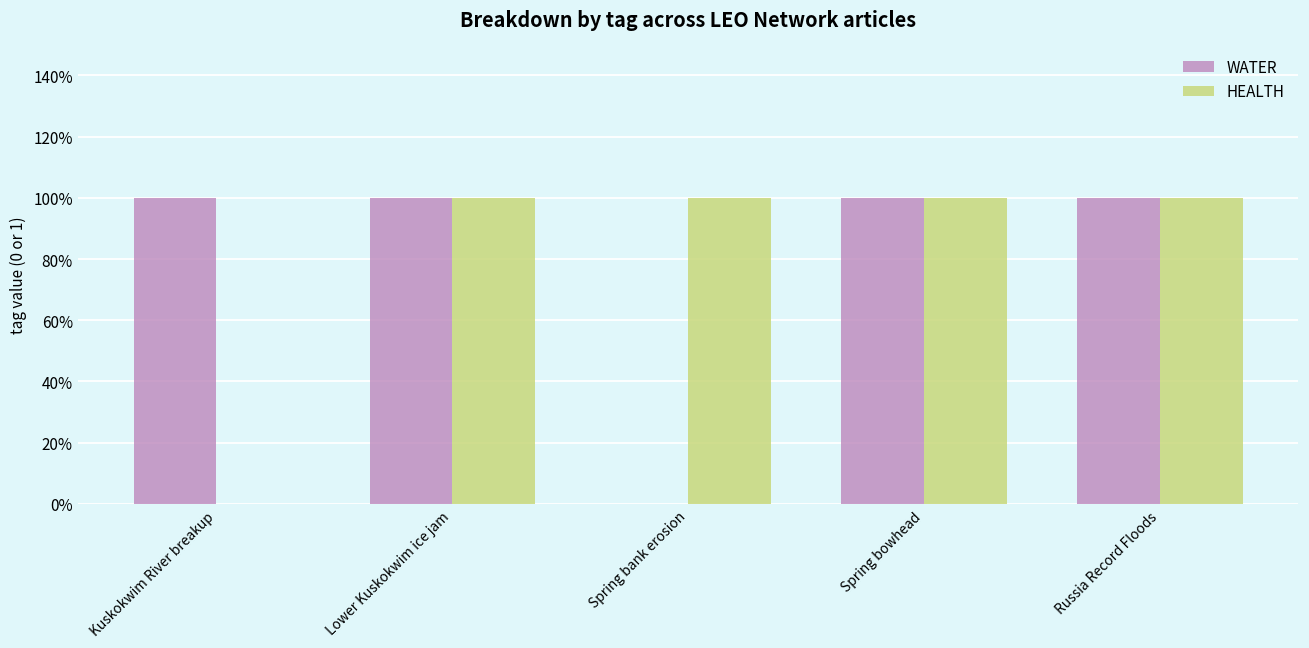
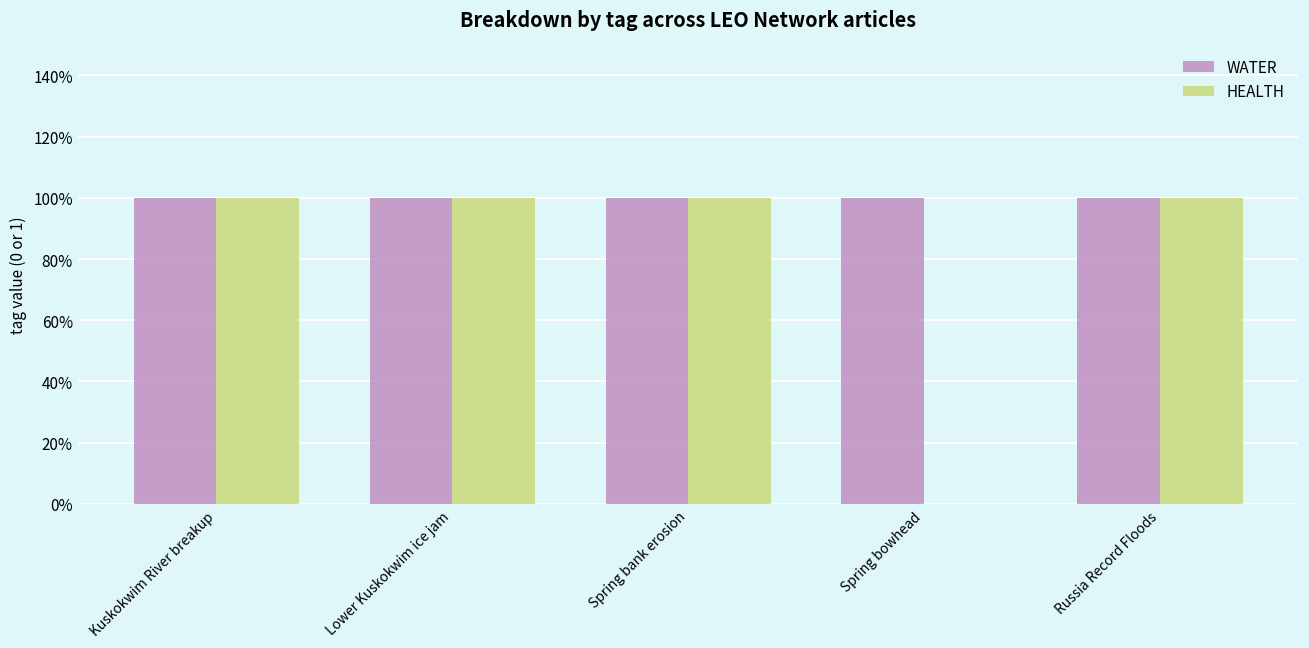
  {
    "WATER": {
      "Kuskokwim River breakup": "100%",
      "Lower Kuskokwim ice jam": "100%",
-     "Spring bank erosion": "0%",
+     "Spring bank erosion": "100%",
      "Spring bowhead": "100%",
      "Russia Record Floods": "100%"
    },
    "HEALTH": {
-     "Kuskokwim River breakup": "0%",
+     "Kuskokwim River breakup": "100%",
      "Lower Kuskokwim ice jam": "100%",
      "Spring bank erosion": "100%",
-     "Spring bowhead": "100%",
+     "Spring bowhead": "0%",
      "Russia Record Floods": "100%"
    }
  }
